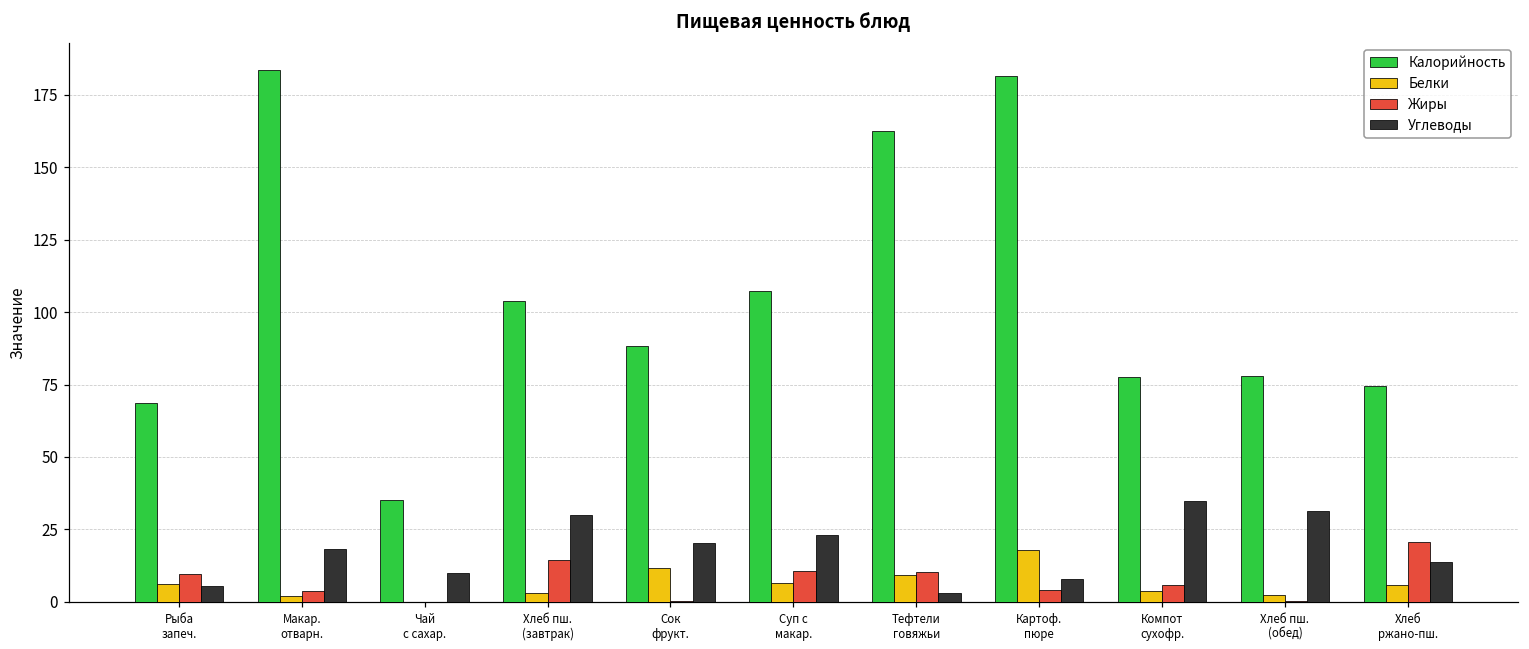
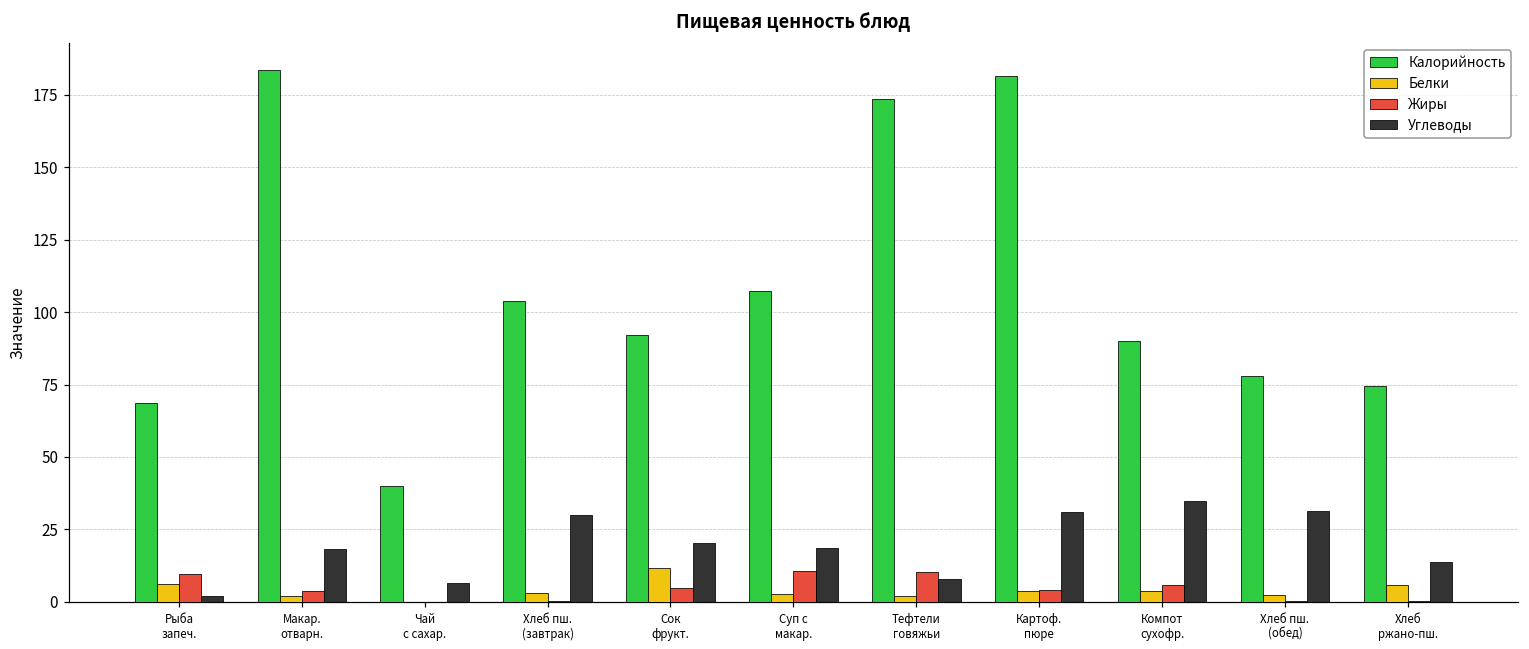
  {
    "Калорийность": {
      "Рыба запеч.": 69,
      "Макар. отварн.": 184,
-     "Чай с сахар.": 35,
+     "Чай с сахар.": 40,
      "Хлеб пш. (завтрак)": 104,
-     "Сок фрукт.": 88,
+     "Сок фрукт.": 92,
      "Суп с макар.": 107,
-     "Тефтели говяжьи": 162,
+     "Тефтели говяжьи": 173,
      "Картоф. пюре": 182,
-     "Компот сухофр.": 78,
+     "Компот сухофр.": 90,
      "Хлеб пш. (обед)": 78,
      "Хлеб ржано-пш.": 75
    },
    "Белки": {
      "Рыба запеч.": 6,
      "Макар. отварн.": 2,
      "Чай с сахар.": 0,
      "Хлеб пш. (завтрак)": 3,
      "Сок фрукт.": 12,
-     "Суп с макар.": 7,
-     "Тефтели говяжьи": 9,
-     "Картоф. пюре": 18,
+     "Суп с макар.": 3,
+     "Тефтели говяжьи": 2,
+     "Картоф. пюре": 4,
      "Компот сухофр.": 4,
      "Хлеб пш. (обед)": 2,
      "Хлеб ржано-пш.": 6
    },
    "Жиры": {
      "Рыба запеч.": 10,
      "Макар. отварн.": 4,
      "Чай с сахар.": 0,
-     "Хлеб пш. (завтрак)": 15,
-     "Сок фрукт.": 0,
+     "Хлеб пш. (завтрак)": 0,
+     "Сок фрукт.": 5,
      "Суп с макар.": 11,
      "Тефтели говяжьи": 10,
      "Картоф. пюре": 4,
      "Компот сухофр.": 6,
-     "Хлеб ржано-пш.": 21
+     "Хлеб ржано-пш.": 0
    },
    "Углеводы": {
-     "Рыба запеч.": 5,
+     "Рыба запеч.": 2,
      "Макар. отварн.": 18,
-     "Чай с сахар.": 10,
+     "Чай с сахар.": 7,
      "Хлеб пш. (завтрак)": 30,
      "Сок фрукт.": 20,
-     "Суп с макар.": 23,
-     "Тефтели говяжьи": 3,
-     "Картоф. пюре": 8,
+     "Суп с макар.": 19,
+     "Тефтели говяжьи": 8,
+     "Картоф. пюре": 31,
      "Компот сухофр.": 35,
      "Хлеб пш. (обед)": 31,
      "Хлеб ржано-пш.": 14
    }
  }
